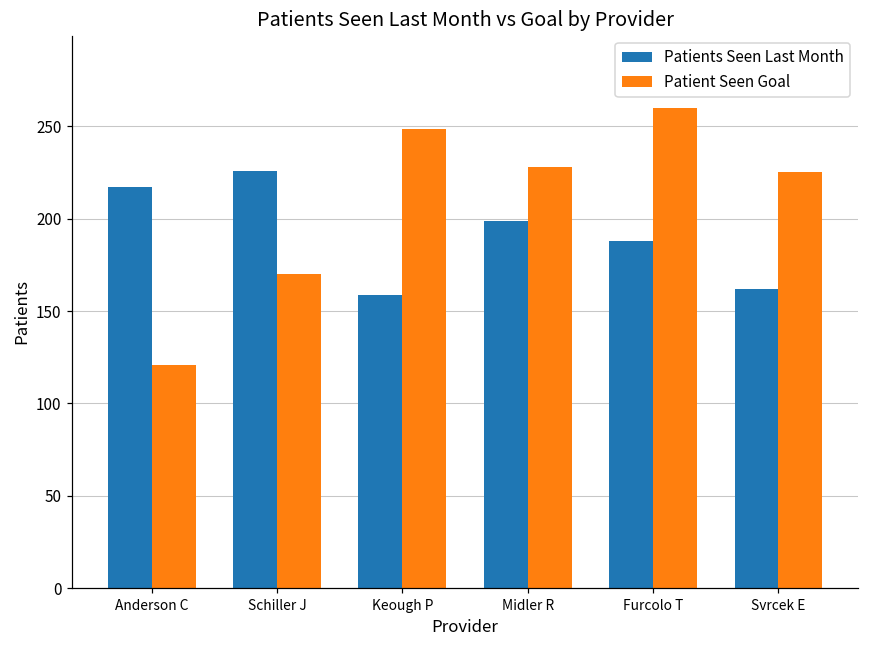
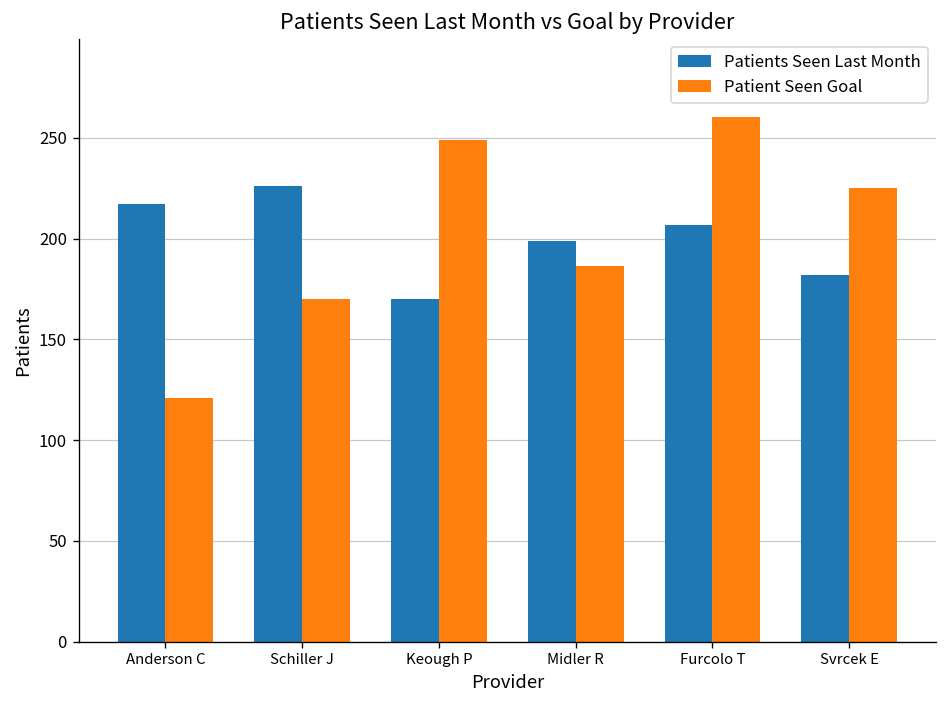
  {
    "Patients Seen Last Month": {
      "Anderson C": 217,
      "Schiller J": 226,
-     "Keough P": 159,
+     "Keough P": 170,
      "Midler R": 199,
-     "Furcolo T": 188,
-     "Svrcek E": 162
+     "Furcolo T": 207,
+     "Svrcek E": 182
    },
    "Patient Seen Goal": {
      "Anderson C": 121,
      "Schiller J": 170,
      "Keough P": 249,
-     "Midler R": 228,
+     "Midler R": 186,
      "Furcolo T": 260,
      "Svrcek E": 225
    }
  }
